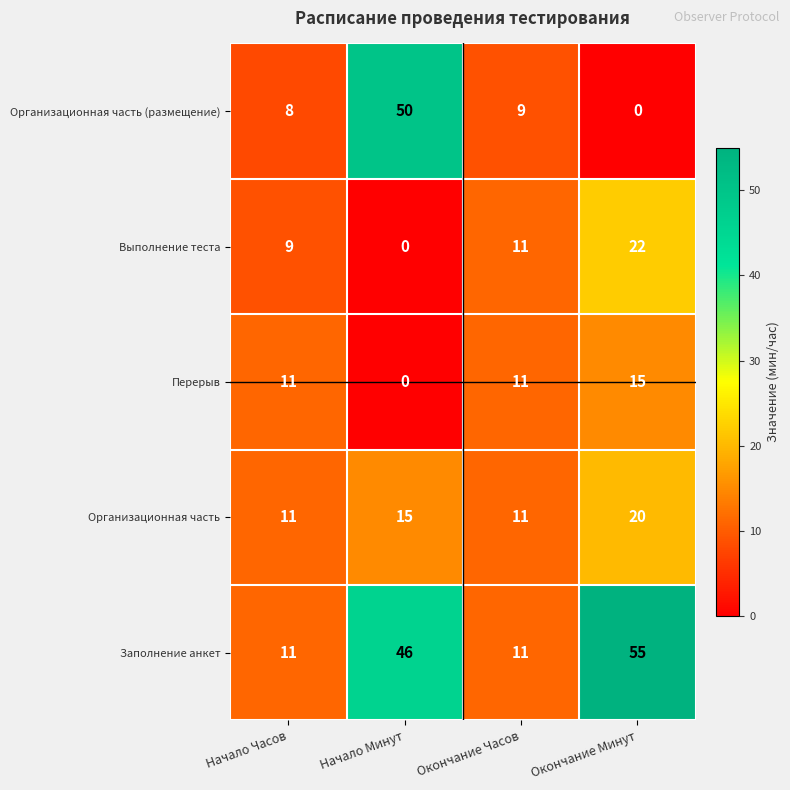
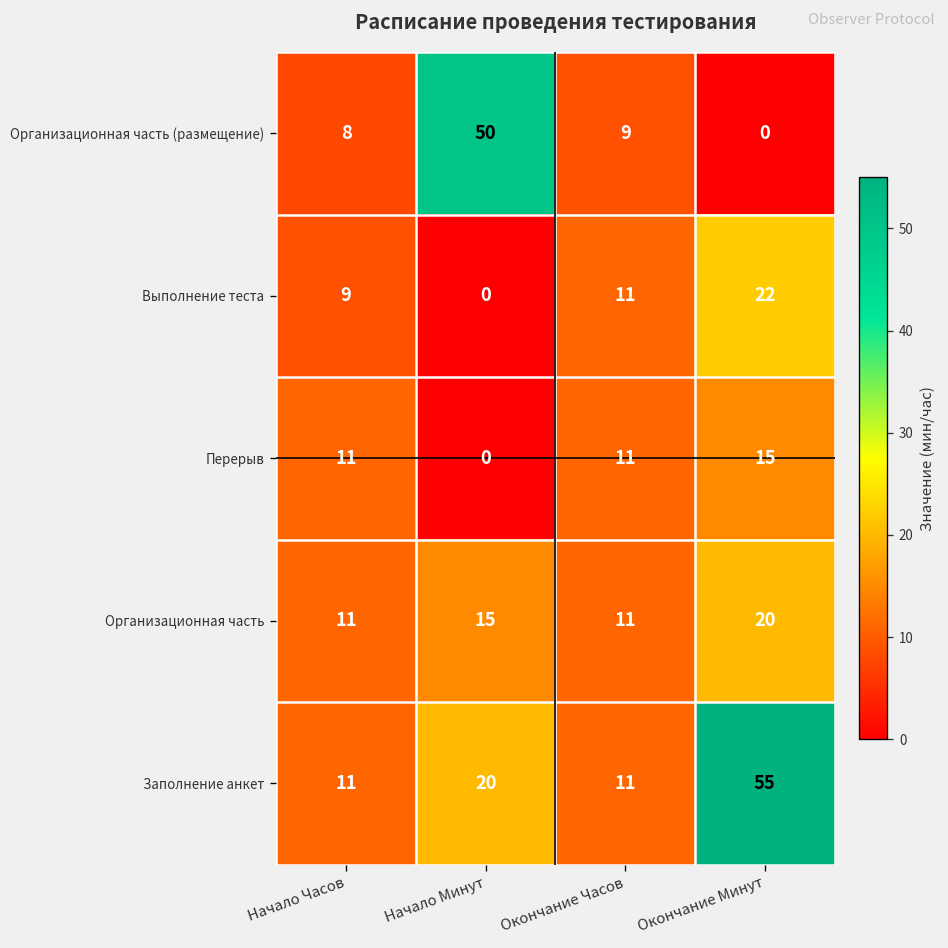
  {
    "Организационная часть (размещение)": {
      "Начало Часов": 8,
      "Начало Минут": 50,
      "Окончание Часов": 9,
      "Окончание Минут": 0
    },
    "Выполнение теста": {
      "Начало Часов": 9,
      "Начало Минут": 0,
      "Окончание Часов": 11,
      "Окончание Минут": 22
    },
    "Перерыв": {
      "Начало Часов": 11,
      "Начало Минут": 0,
      "Окончание Часов": 11,
      "Окончание Минут": 15
    },
    "Организационная часть": {
      "Начало Часов": 11,
      "Начало Минут": 15,
      "Окончание Часов": 11,
      "Окончание Минут": 20
    },
    "Заполнение анкет": {
      "Начало Часов": 11,
-     "Начало Минут": 46,
+     "Начало Минут": 20,
      "Окончание Часов": 11,
      "Окончание Минут": 55
    }
  }
